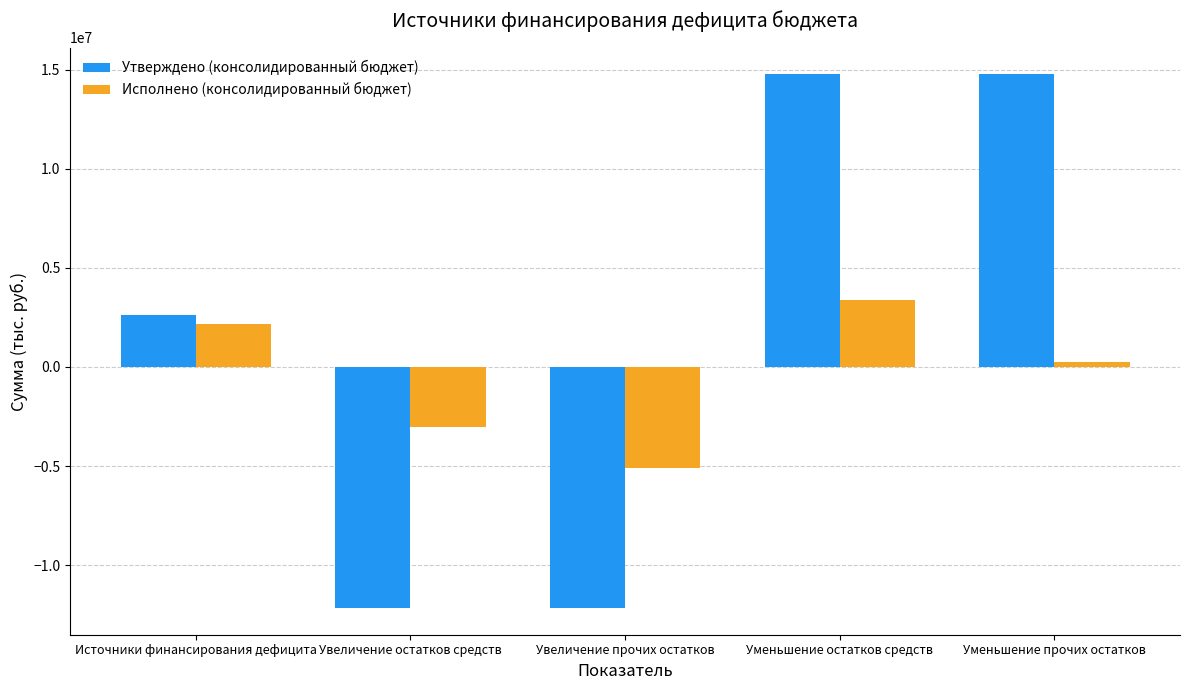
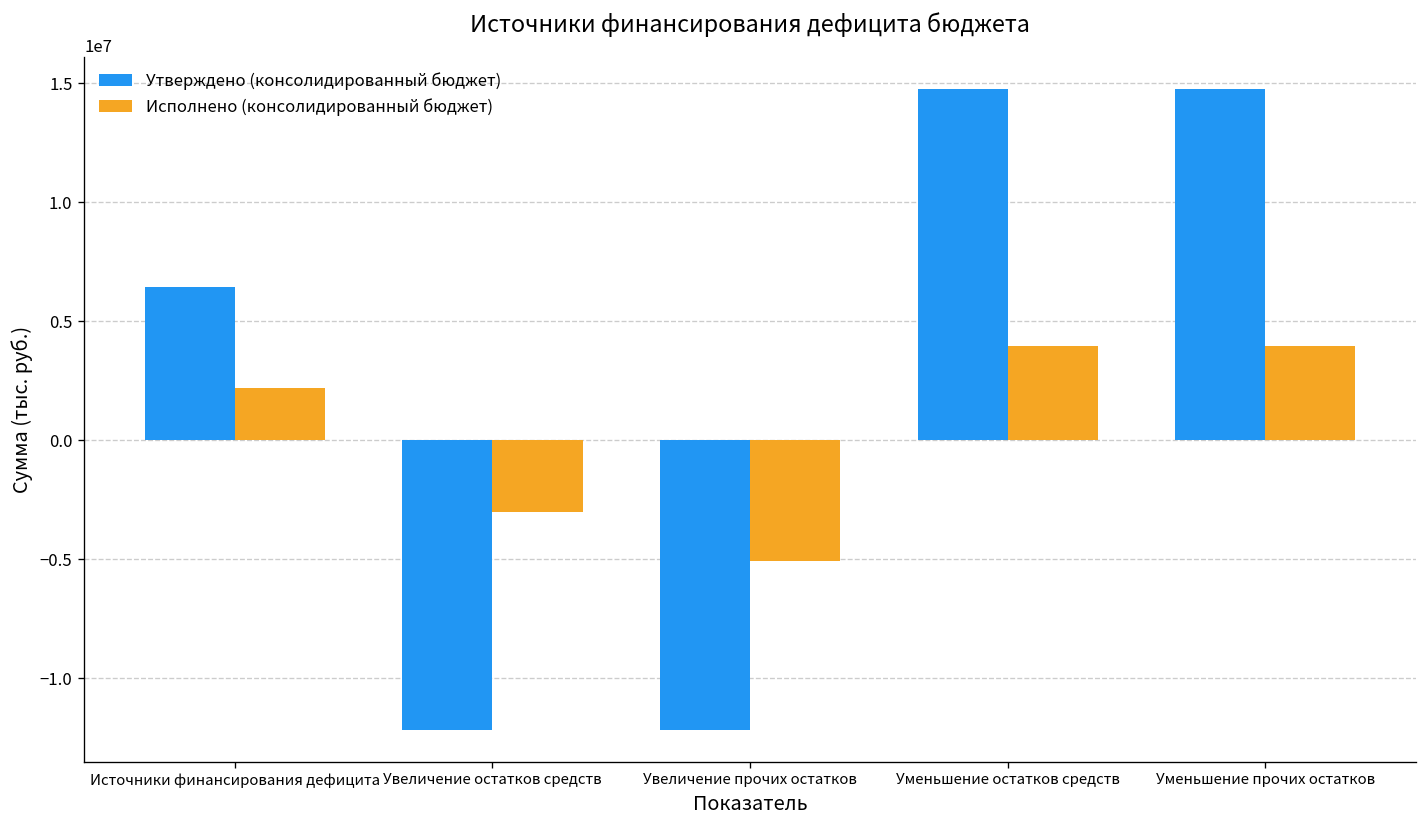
  {
    "Утверждено (консолидированный бюджет)": {
-     "Источники финансирования дефицита": 2600000,
+     "Источники финансирования дефицита": 6400000,
      "Увеличение остатков средств": -12200000,
      "Увеличение прочих остатков": -12200000,
      "Уменьшение остатков средств": 14800000,
      "Уменьшение прочих остатков": 14800000
    },
    "Исполнено (консолидированный бюджет)": {
      "Источники финансирования дефицита": 2200000,
      "Увеличение остатков средств": -3000000,
      "Увеличение прочих остатков": -5100000,
-     "Уменьшение остатков средств": 3400000,
-     "Уменьшение прочих остатков": 300000
+     "Уменьшение остатков средств": 4000000,
+     "Уменьшение прочих остатков": 4000000
    }
  }
